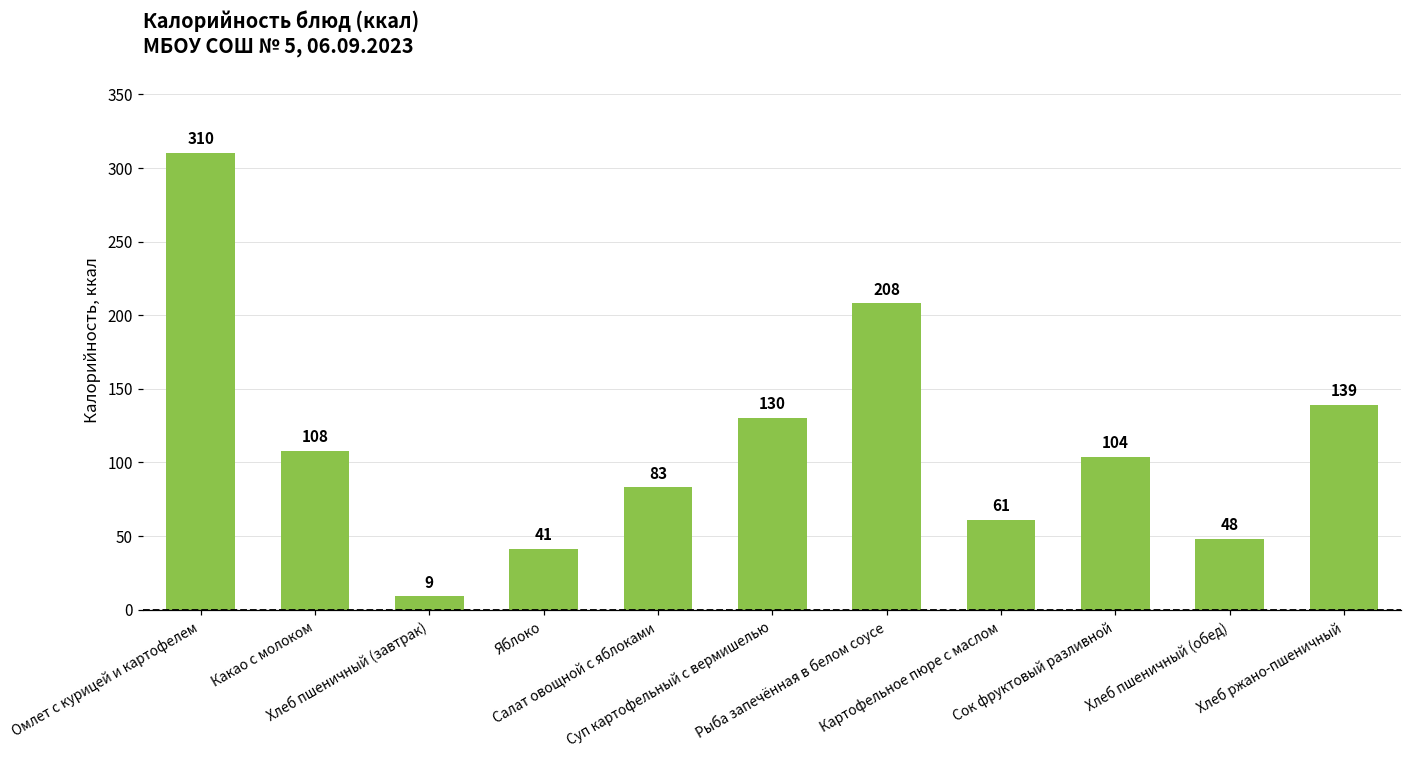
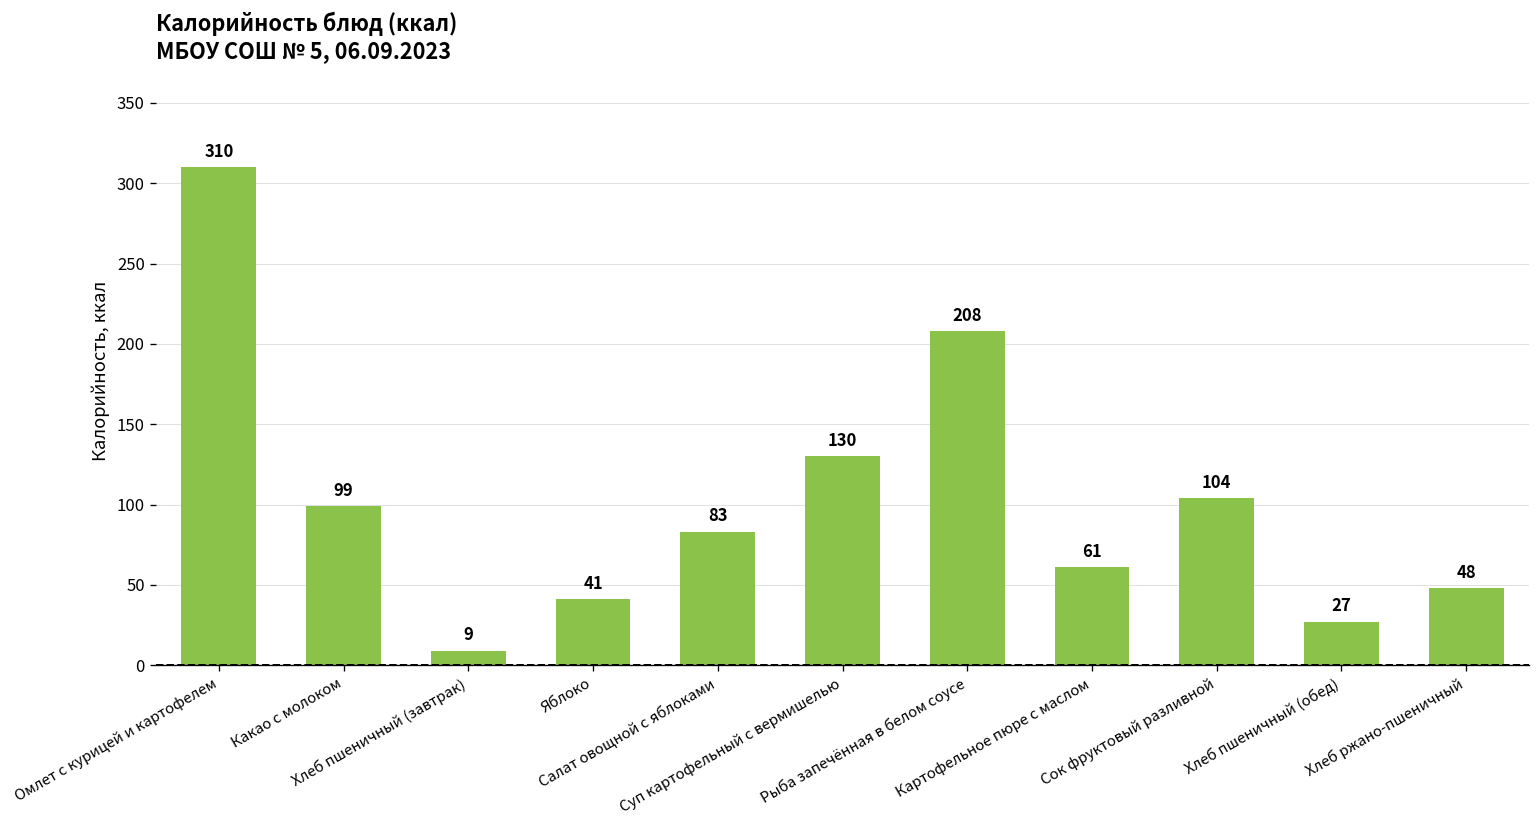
  {
    "Омлет с курицей и картофелем": 310,
-   "Какао с молоком": 108,
+   "Какао с молоком": 99,
    "Хлеб пшеничный (завтрак)": 9,
    "Яблоко": 41,
    "Салат овощной с яблоками": 83,
    "Суп картофельный с вермишелью": 130,
    "Рыба запечённая в белом соусе": 208,
    "Картофельное пюре с маслом": 61,
    "Сок фруктовый разливной": 104,
-   "Хлеб пшеничный (обед)": 48,
-   "Хлеб ржано-пшеничный": 139
+   "Хлеб пшеничный (обед)": 27,
+   "Хлеб ржано-пшеничный": 48
  }
